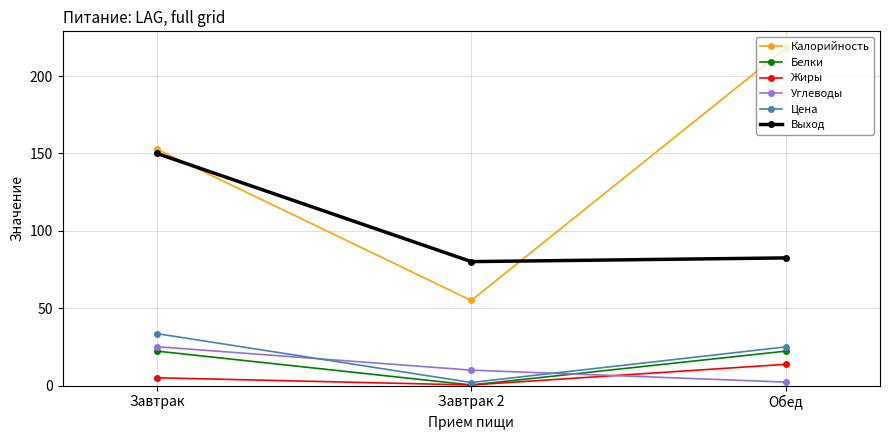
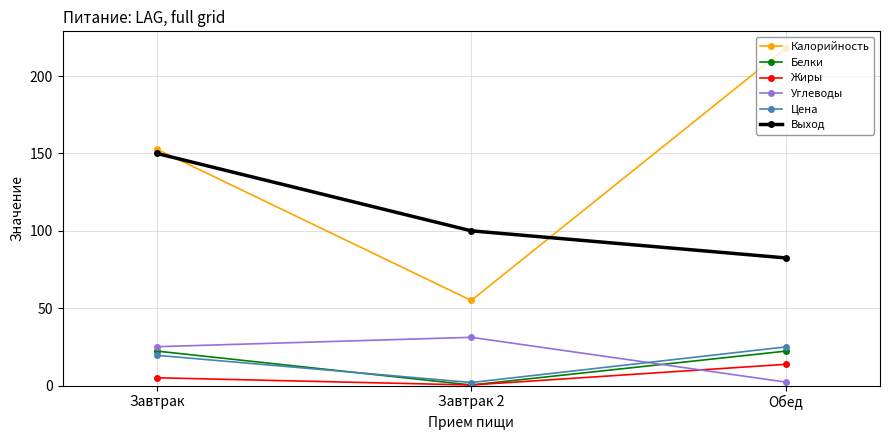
  {
    "Калорийность": {
      "Завтрак": 153,
      "Завтрак 2": 55
    },
    "Белки": {
      "Завтрак": 22,
      "Обед": 22
    },
    "Жиры": {
      "Завтрак": 5,
      "Обед": 14
    },
    "Углеводы": {
      "Завтрак": 25,
-     "Завтрак 2": 10,
+     "Завтрак 2": 31,
      "Обед": 2
    },
    "Цена": {
-     "Завтрак": 34,
+     "Завтрак": 20,
      "Обед": 25
    },
    "Выход": {
      "Завтрак": 150,
-     "Завтрак 2": 80,
+     "Завтрак 2": 100,
      "Обед": 83
    }
  }
